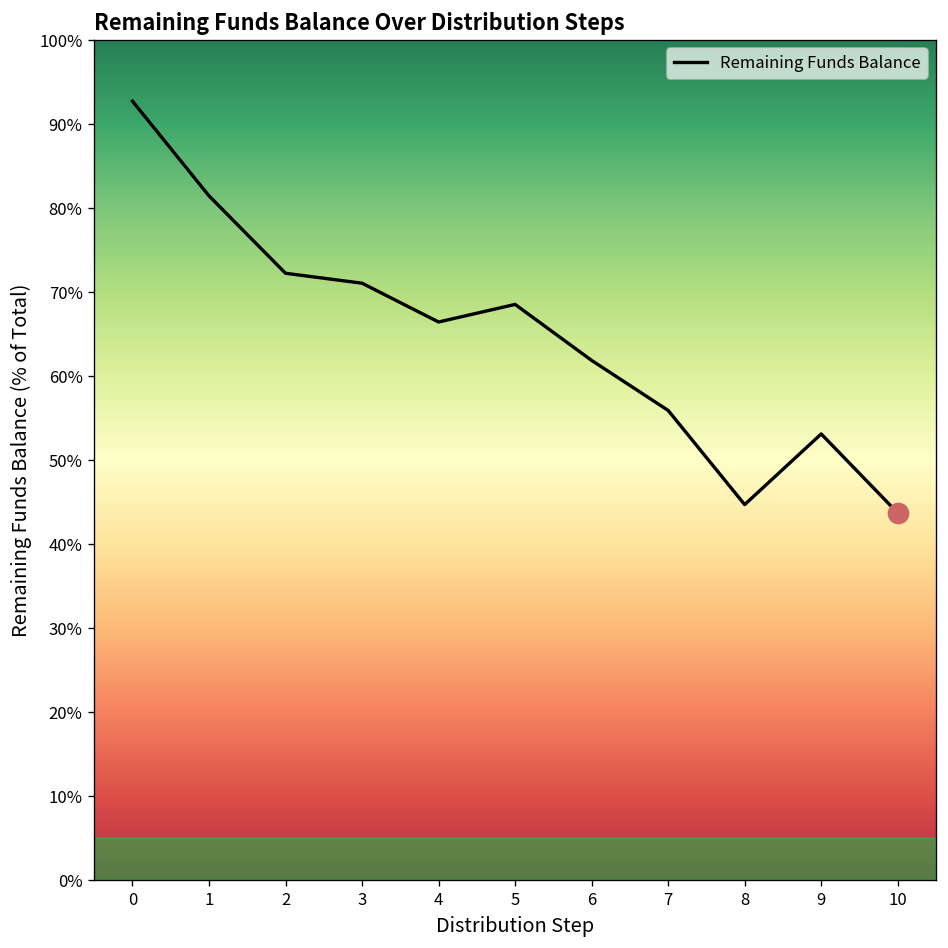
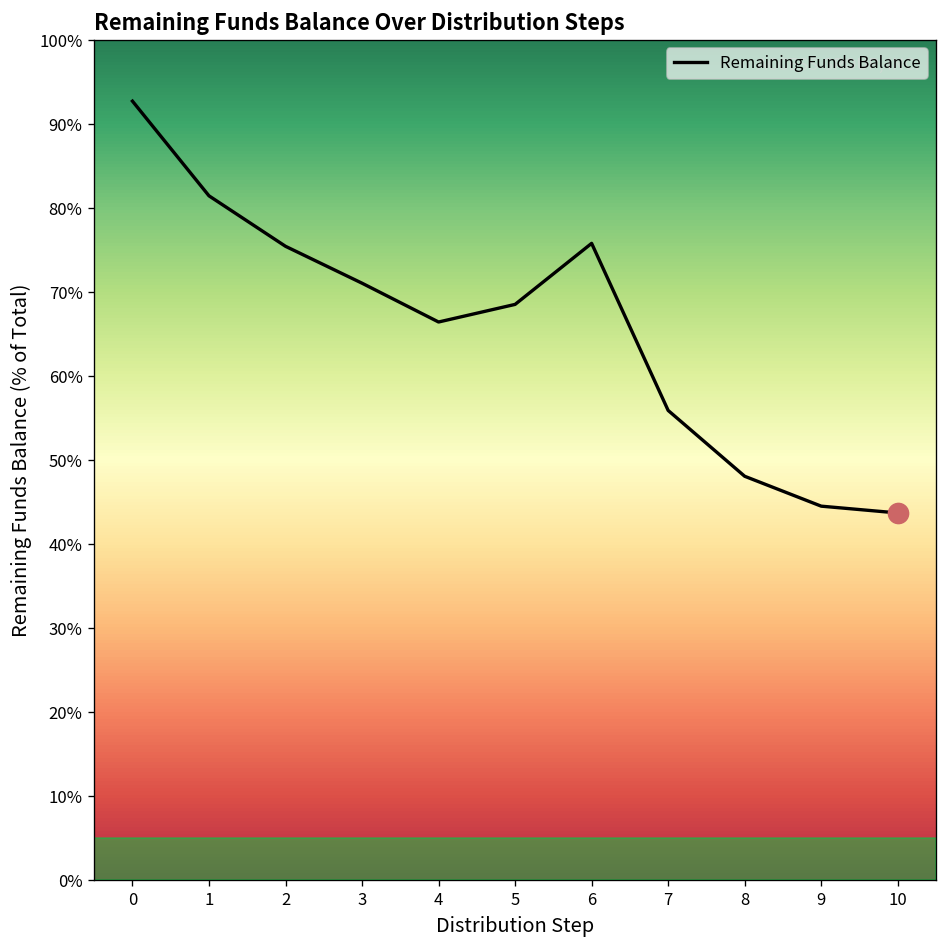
  {
    "Remaining Funds Balance": {
      "0": "93%",
      "1": "81%",
-     "2": "72%",
+     "2": "75%",
      "3": "71%",
      "4": "66%",
      "5": "69%",
-     "6": "62%",
+     "6": "76%",
      "7": "56%",
-     "8": "45%",
-     "9": "53%"
+     "8": "48%",
+     "9": "45%"
    }
  }
